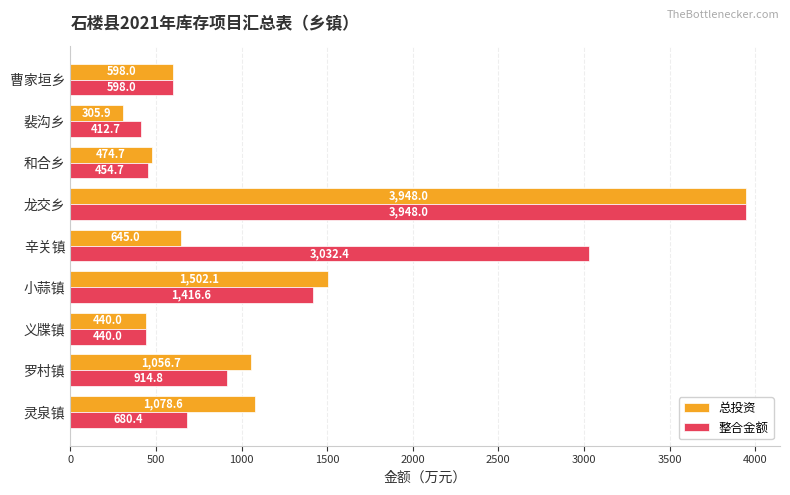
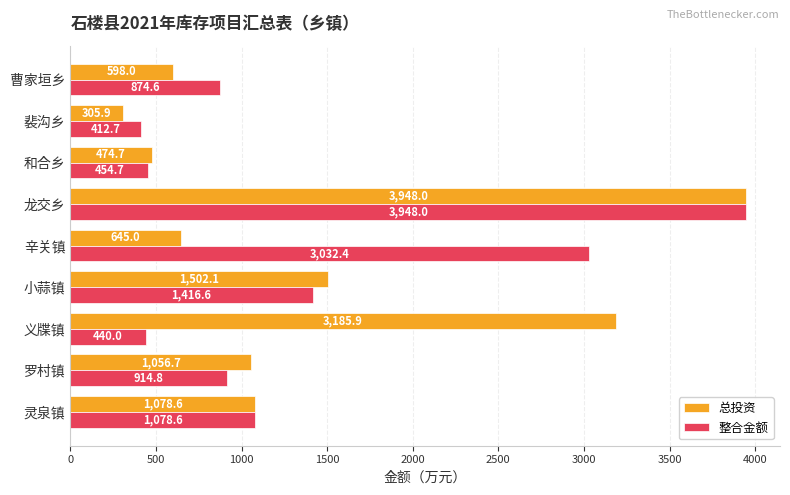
  {
    "总投资": {
      "曹家垣乡": "598.0",
      "裴沟乡": "305.9",
      "和合乡": "474.7",
      "龙交乡": "3,948.0",
      "辛关镇": "645.0",
      "小蒜镇": "1,502.1",
-     "义牒镇": "440.0",
+     "义牒镇": "3,185.9",
      "罗村镇": "1,056.7",
      "灵泉镇": "1,078.6"
    },
    "整合金额": {
-     "曹家垣乡": "598.0",
+     "曹家垣乡": "874.6",
      "裴沟乡": "412.7",
      "和合乡": "454.7",
      "龙交乡": "3,948.0",
      "辛关镇": "3,032.4",
      "小蒜镇": "1,416.6",
      "义牒镇": "440.0",
      "罗村镇": "914.8",
-     "灵泉镇": "680.4"
+     "灵泉镇": "1,078.6"
    }
  }
